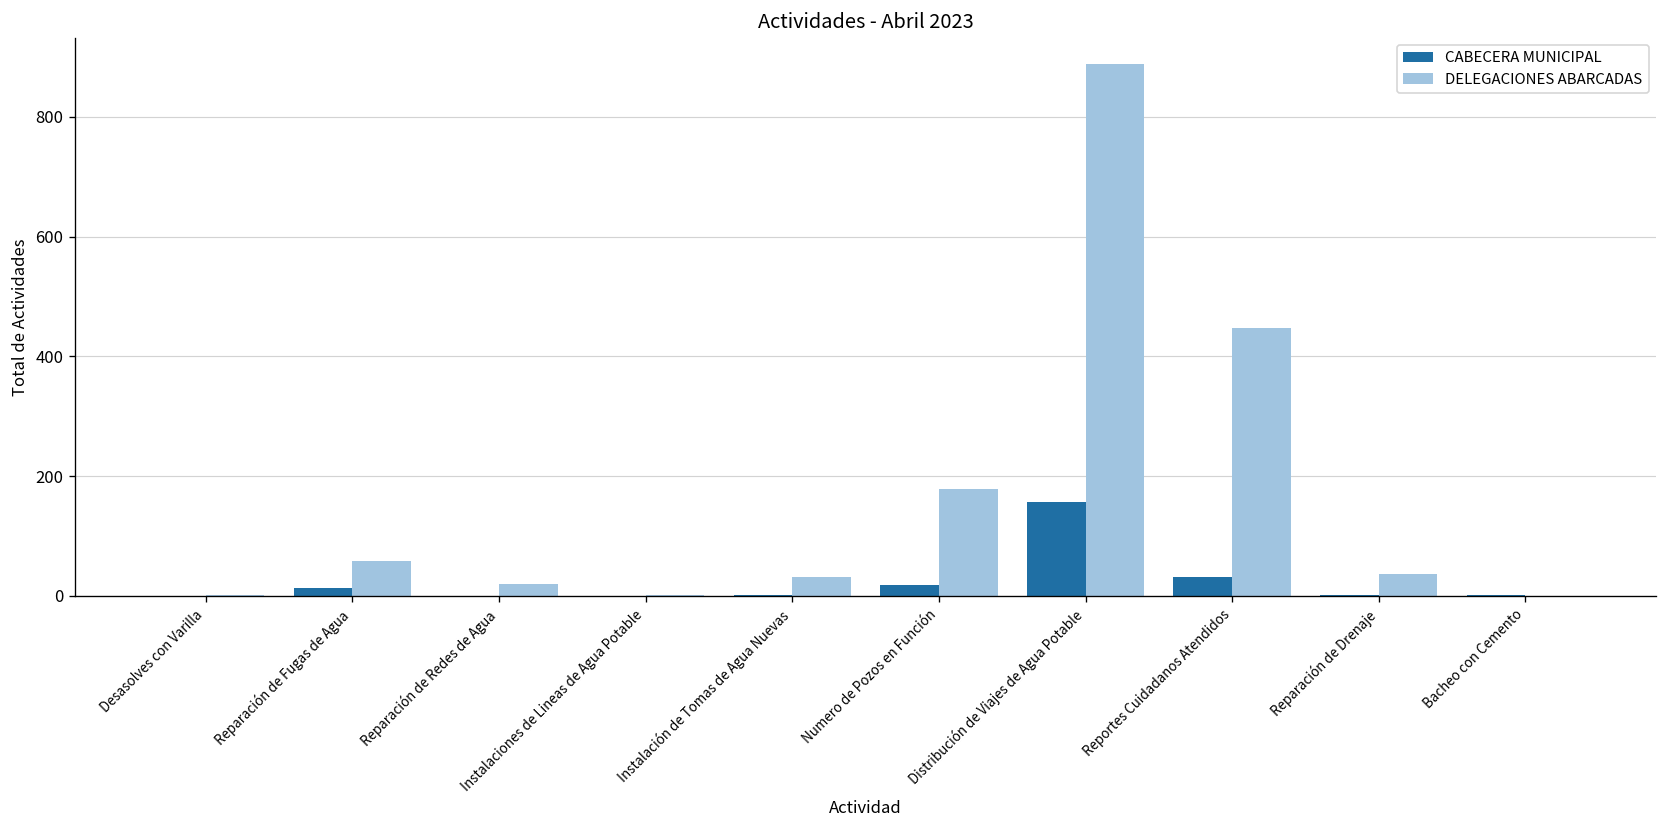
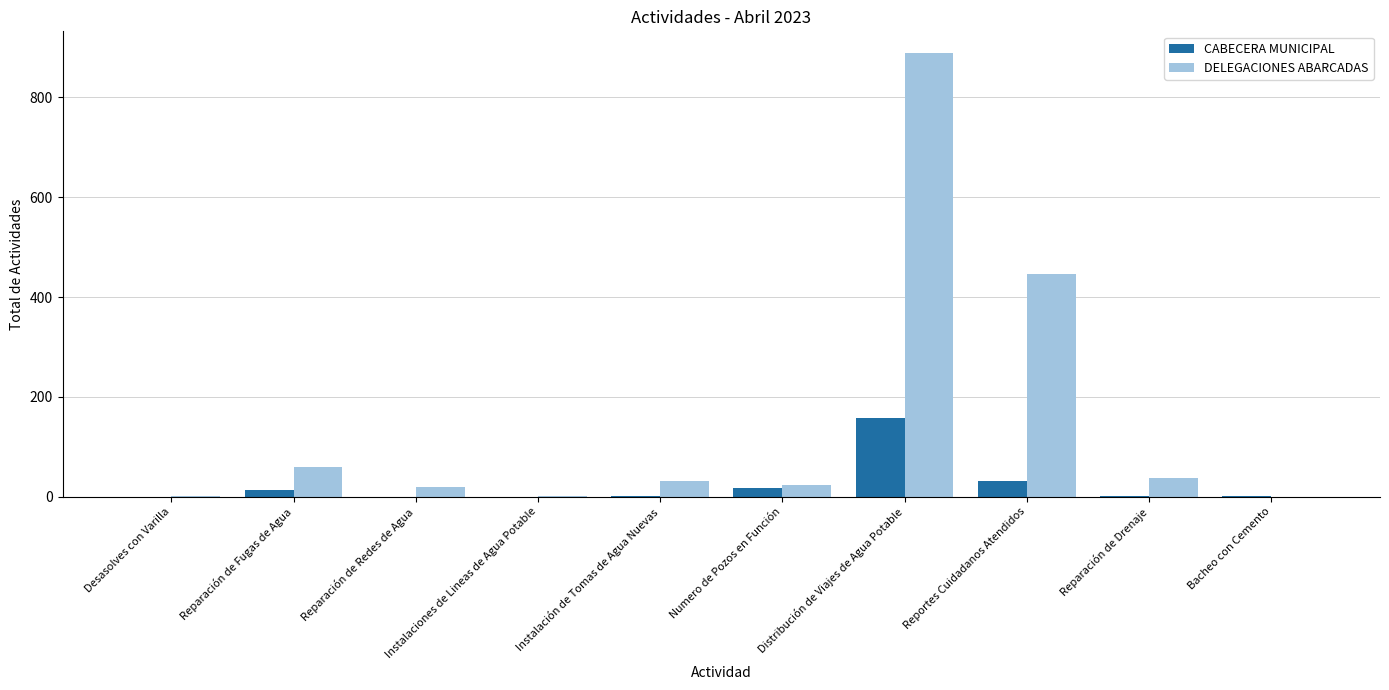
  {
    "CABECERA MUNICIPAL": {
      "Desasolves con Varilla": 0,
      "Reparación de Fugas de Agua": 10,
      "Reparación de Redes de Agua": 0,
      "Instalaciones de Lineas de Agua Potable": 0,
      "Numero de Pozos en Función": 20,
      "Distribución de Viajes de Agua Potable": 160,
      "Reportes Cuidadanos Atendidos": 30
    },
    "DELEGACIONES ABARCADAS": {
      "Reparación de Fugas de Agua": 60,
      "Reparación de Redes de Agua": 20,
      "Instalación de Tomas de Agua Nuevas": 30,
-     "Numero de Pozos en Función": 180,
+     "Numero de Pozos en Función": 20,
      "Distribución de Viajes de Agua Potable": 890,
      "Reportes Cuidadanos Atendidos": 450,
      "Reparación de Drenaje": 40,
      "Bacheo con Cemento": 0
    }
  }
